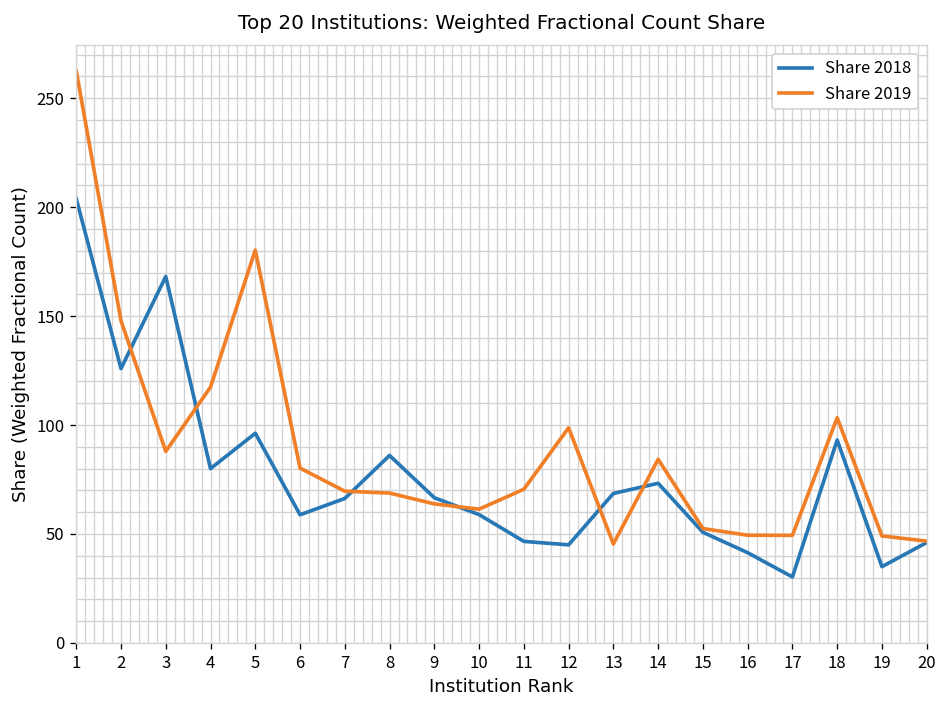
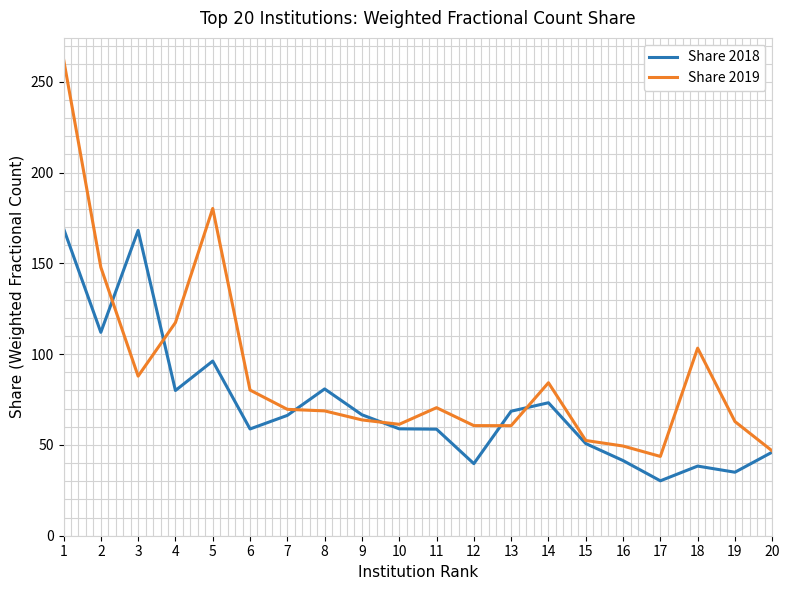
  {
    "Share 2018": {
-     "1": 204,
-     "2": 126,
+     "1": 169,
+     "2": 112,
      "3": 168,
      "4": 80,
      "5": 96,
      "6": 59,
      "7": 66,
-     "8": 86,
+     "8": 81,
      "9": 67,
      "10": 59,
-     "11": 47,
-     "12": 45,
+     "11": 59,
+     "12": 40,
      "13": 69,
      "14": 73,
      "15": 51,
      "16": 41,
      "17": 30,
-     "18": 93,
+     "18": 38,
      "19": 35
    },
    "Share 2019": {
      "1": 263,
      "2": 148,
      "3": 88,
      "4": 117,
      "5": 180,
      "6": 80,
      "7": 70,
      "8": 69,
      "9": 64,
      "10": 61,
      "11": 71,
-     "12": 99,
-     "13": 45,
+     "12": 61,
+     "13": 61,
      "14": 84,
      "15": 52,
      "16": 49,
-     "17": 49,
+     "17": 44,
      "18": 103,
-     "19": 49
+     "19": 63
    }
  }
